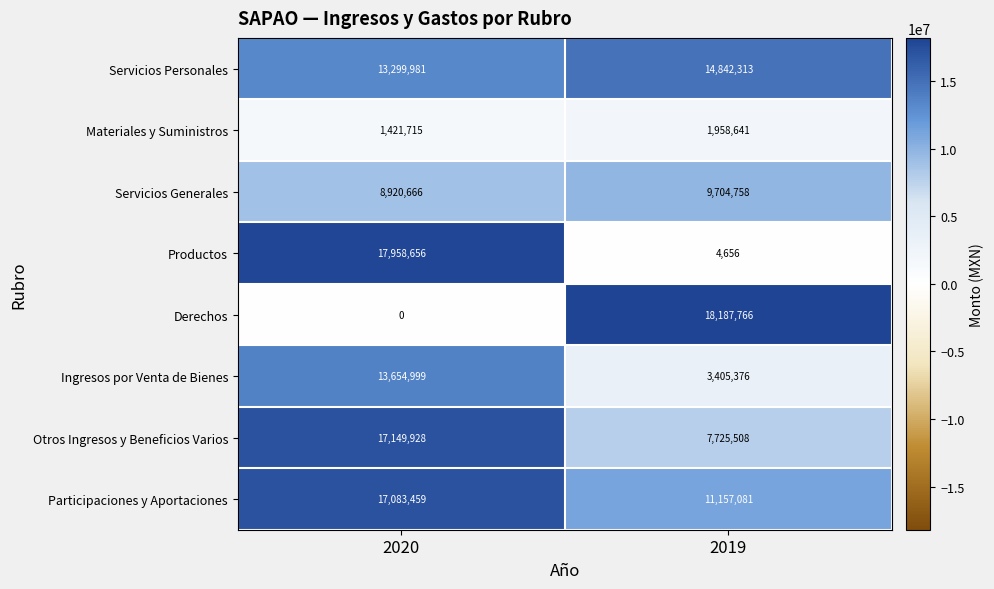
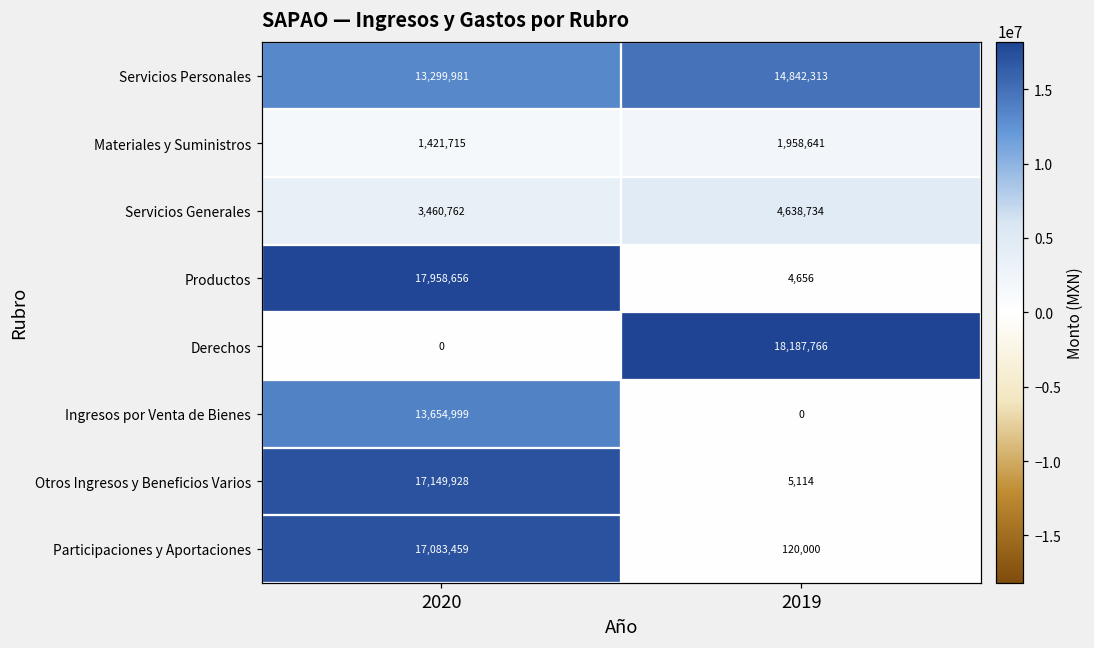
  {
    "Servicios Personales": {
      "2020": "13,299,981",
      "2019": "14,842,313"
    },
    "Materiales y Suministros": {
      "2020": "1,421,715",
      "2019": "1,958,641"
    },
    "Servicios Generales": {
-     "2020": "8,920,666",
-     "2019": "9,704,758"
+     "2020": "3,460,762",
+     "2019": "4,638,734"
    },
    "Productos": {
      "2020": "17,958,656",
      "2019": "4,656"
    },
    "Derechos": {
      "2020": "0",
      "2019": "18,187,766"
    },
    "Ingresos por Venta de Bienes": {
      "2020": "13,654,999",
-     "2019": "3,405,376"
+     "2019": "0"
    },
    "Otros Ingresos y Beneficios Varios": {
      "2020": "17,149,928",
-     "2019": "7,725,508"
+     "2019": "5,114"
    },
    "Participaciones y Aportaciones": {
      "2020": "17,083,459",
-     "2019": "11,157,081"
+     "2019": "120,000"
    }
  }
